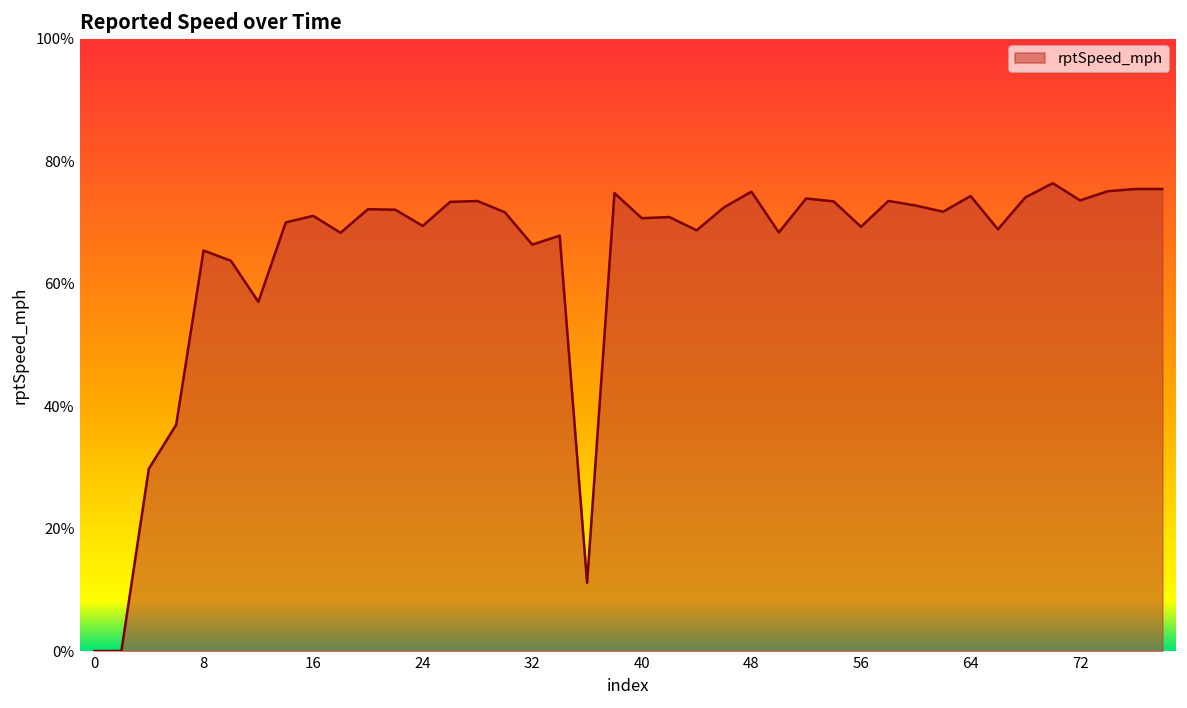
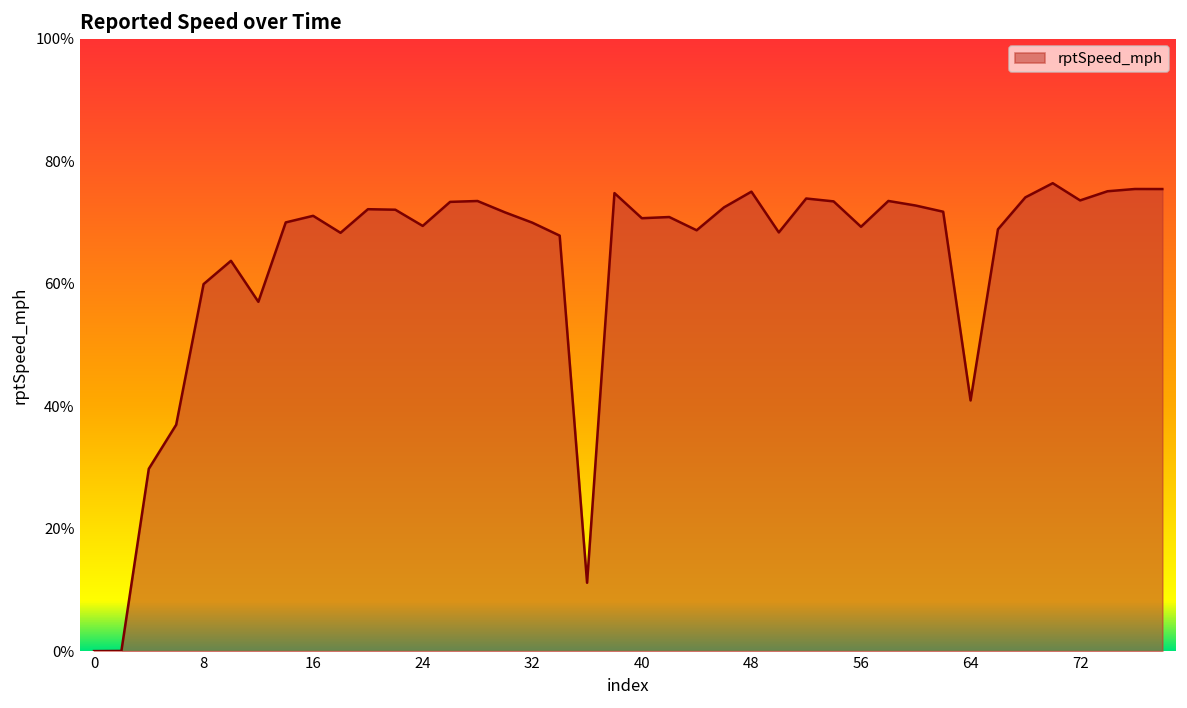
  {
    "0": "0%",
-   "8": "65%",
+   "8": "60%",
    "16": "71%",
    "24": "69%",
-   "32": "66%",
+   "32": "70%",
    "40": "71%",
    "48": "75%",
    "56": "69%",
-   "64": "74%",
+   "64": "41%",
    "72": "74%"
  }
